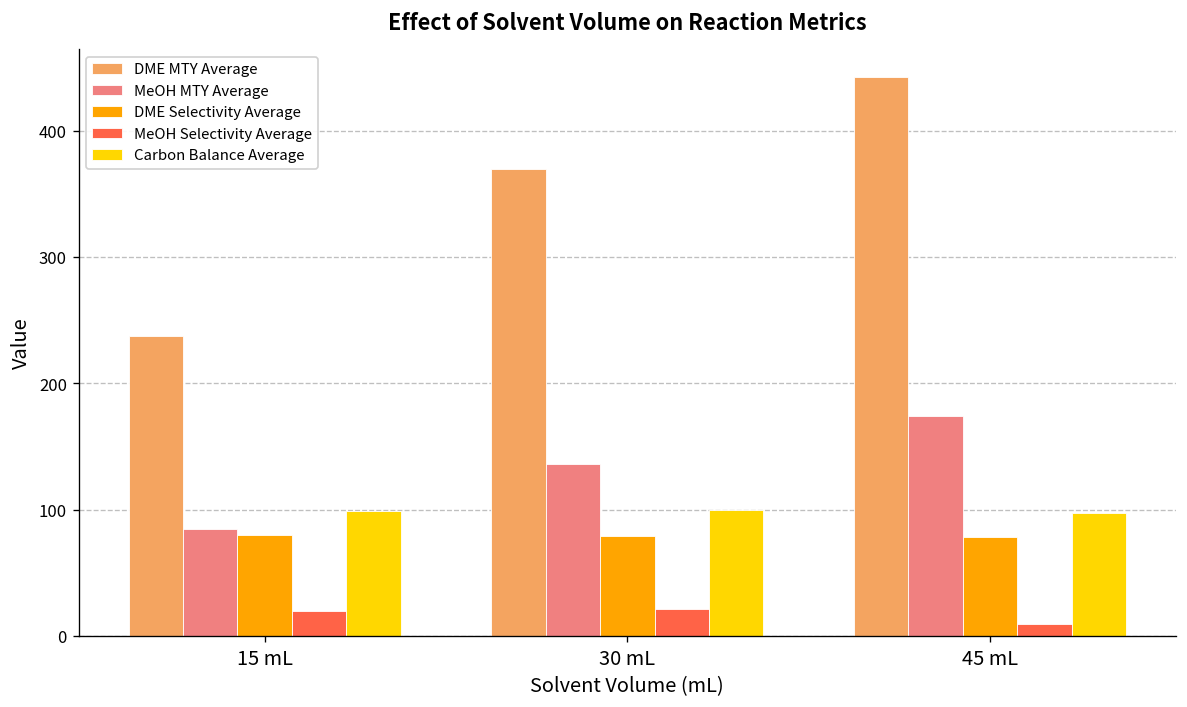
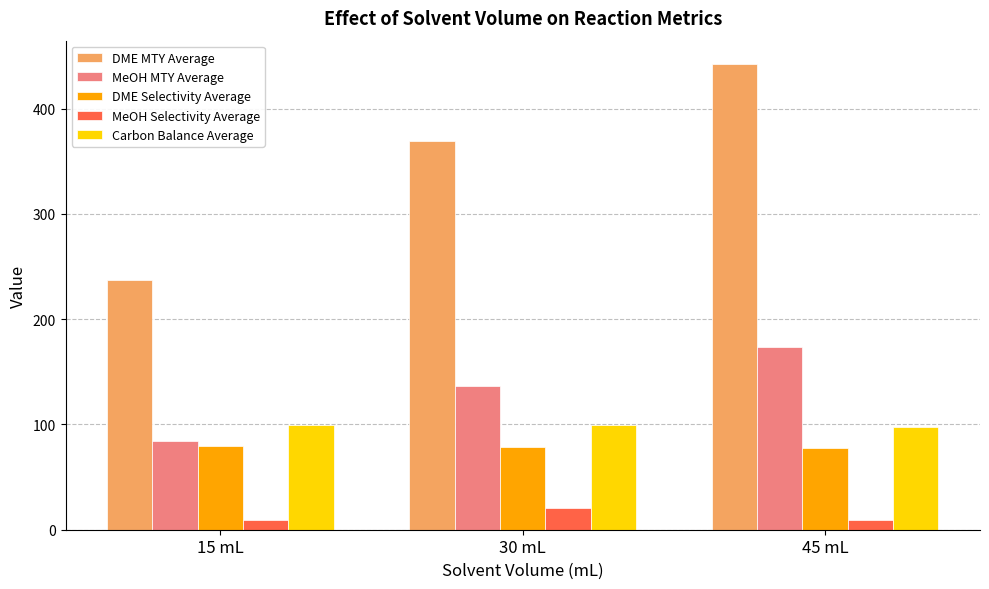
  {
    "MeOH Selectivity Average": {
-     "15 mL": 20,
+     "15 mL": 10,
      "30 mL": 21,
      "45 mL": 9
    }
  }
